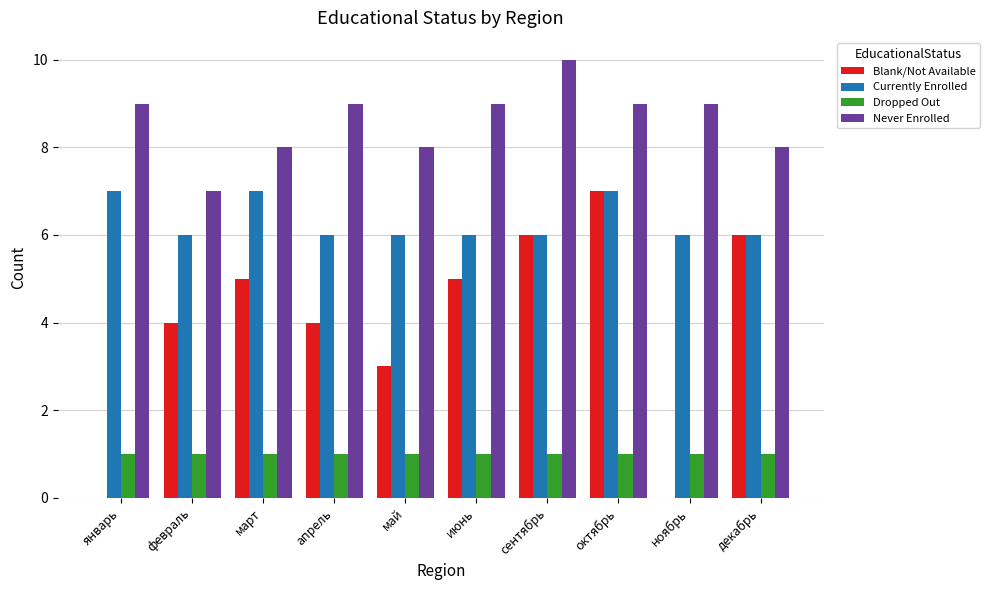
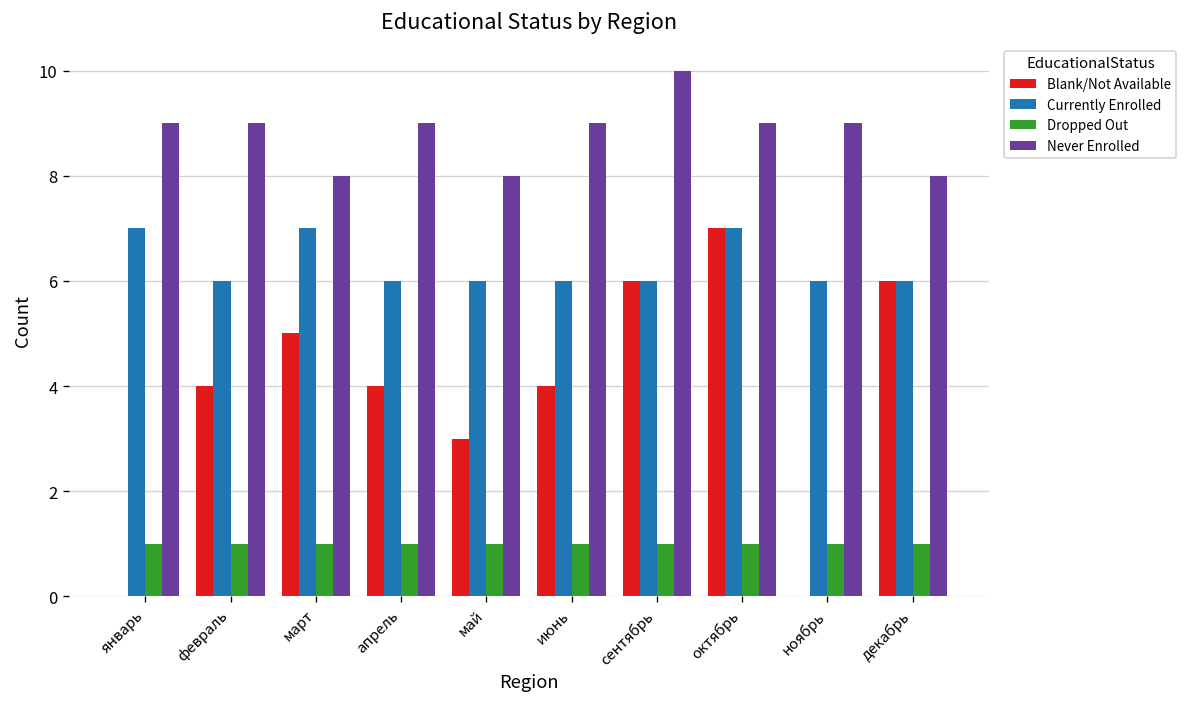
  {
    "Blank/Not Available": {
      "январь": 0,
      "февраль": 4,
      "март": 5,
      "апрель": 4,
      "май": 3,
-     "июнь": 5,
+     "июнь": 4,
      "сентябрь": 6,
      "октябрь": 7,
      "ноябрь": 0,
      "декабрь": 6
    },
    "Currently Enrolled": {
      "январь": 7,
      "февраль": 6,
      "март": 7,
      "апрель": 6,
      "май": 6,
      "июнь": 6,
      "сентябрь": 6,
      "октябрь": 7,
      "ноябрь": 6,
      "декабрь": 6
    },
    "Dropped Out": {
      "январь": 1,
      "февраль": 1,
      "март": 1,
      "апрель": 1,
      "май": 1,
      "июнь": 1,
      "сентябрь": 1,
      "октябрь": 1,
      "ноябрь": 1,
      "декабрь": 1
    },
    "Never Enrolled": {
      "январь": 9,
-     "февраль": 7,
+     "февраль": 9,
      "март": 8,
      "апрель": 9,
      "май": 8,
      "июнь": 9,
      "сентябрь": 10,
      "октябрь": 9,
      "ноябрь": 9,
      "декабрь": 8
    }
  }
